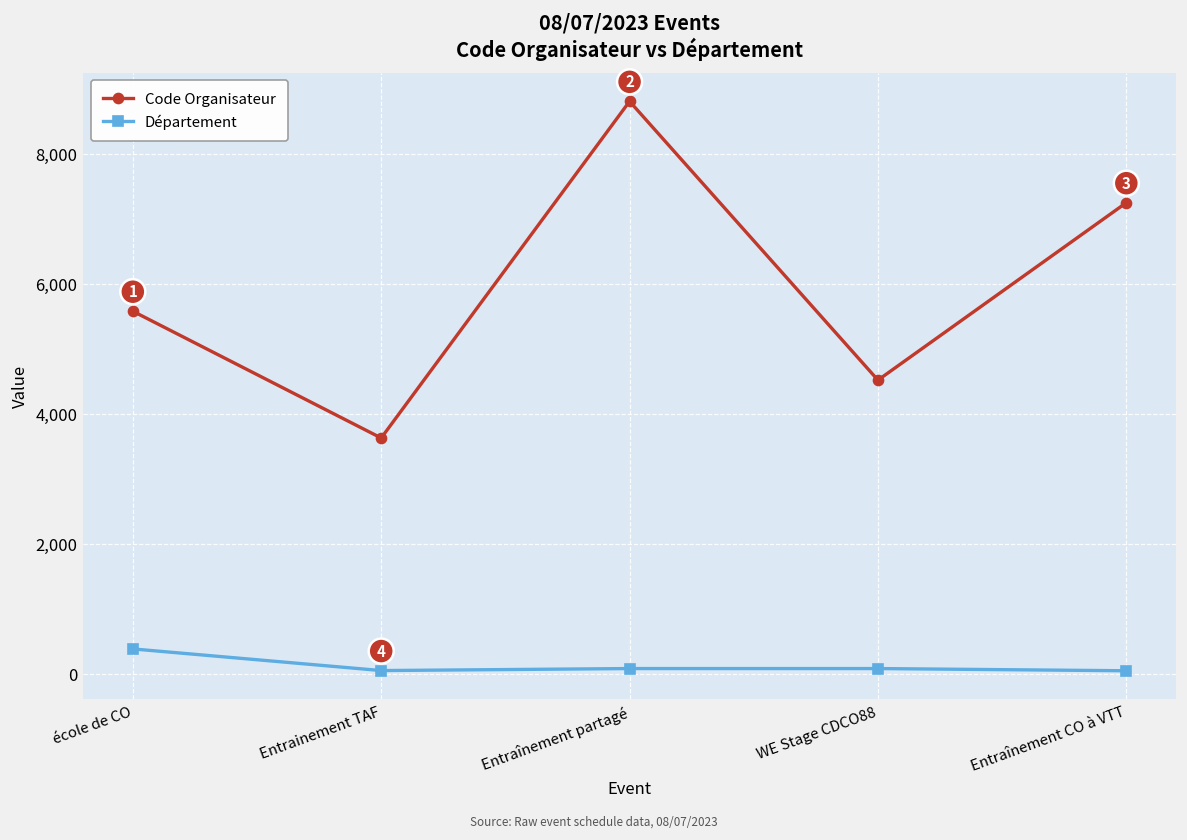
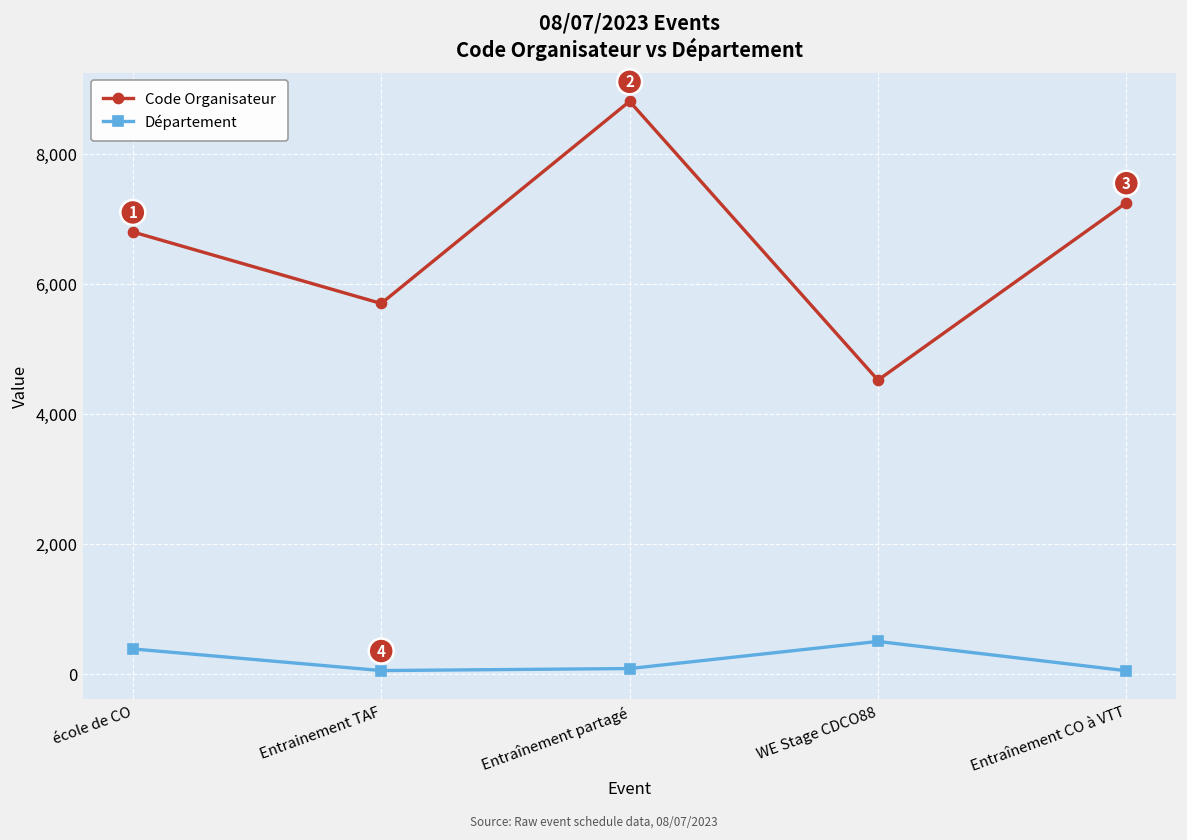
  {
    "Code Organisateur": {
-     "école de CO": "5,600",
-     "Entrainement TAF": "3,600",
+     "école de CO": "6,800",
+     "Entrainement TAF": "5,700",
      "WE Stage CDCO88": "4,500"
    },
    "Département": {
      "école de CO": "400",
      "Entraînement partagé": "100",
-     "WE Stage CDCO88": "100",
+     "WE Stage CDCO88": "500",
      "Entraînement CO à VTT": "100"
    }
  }
